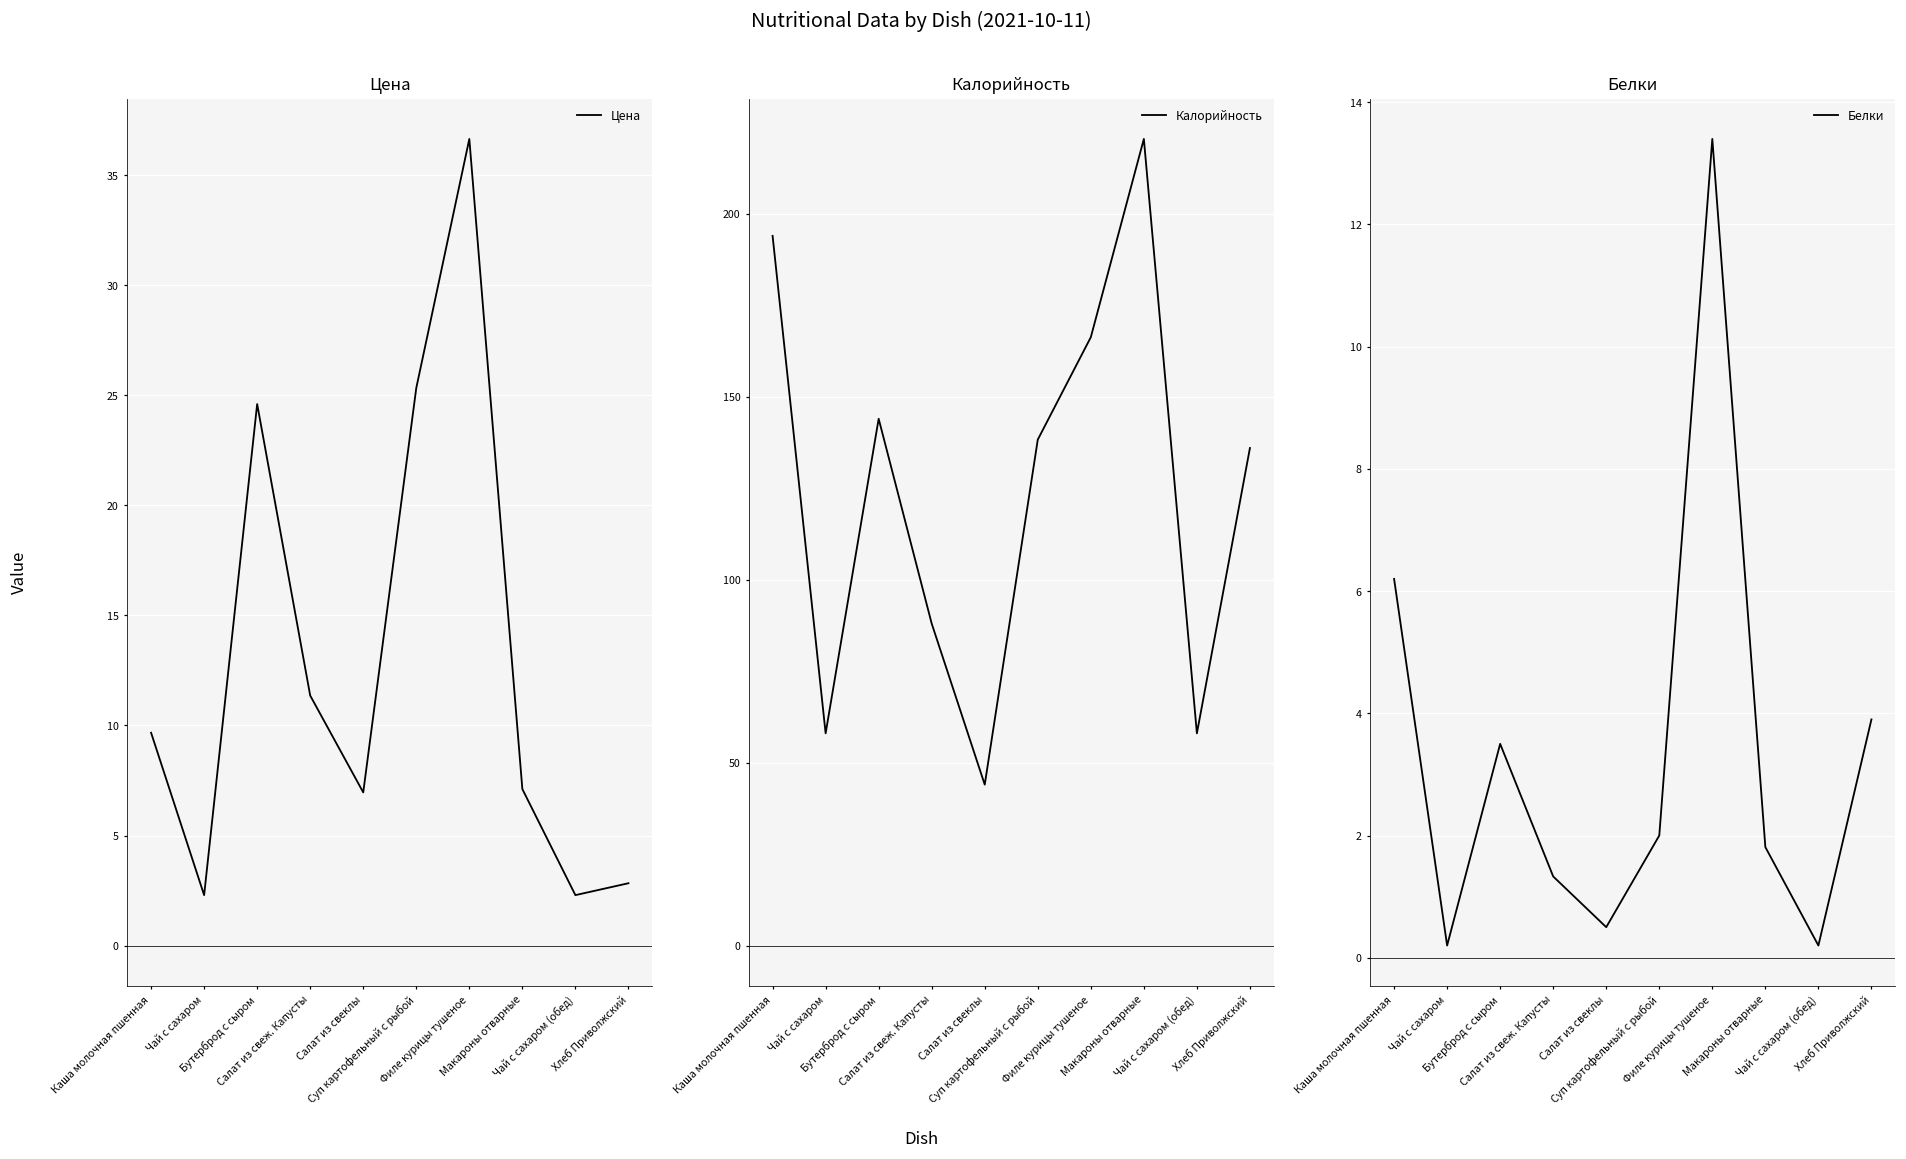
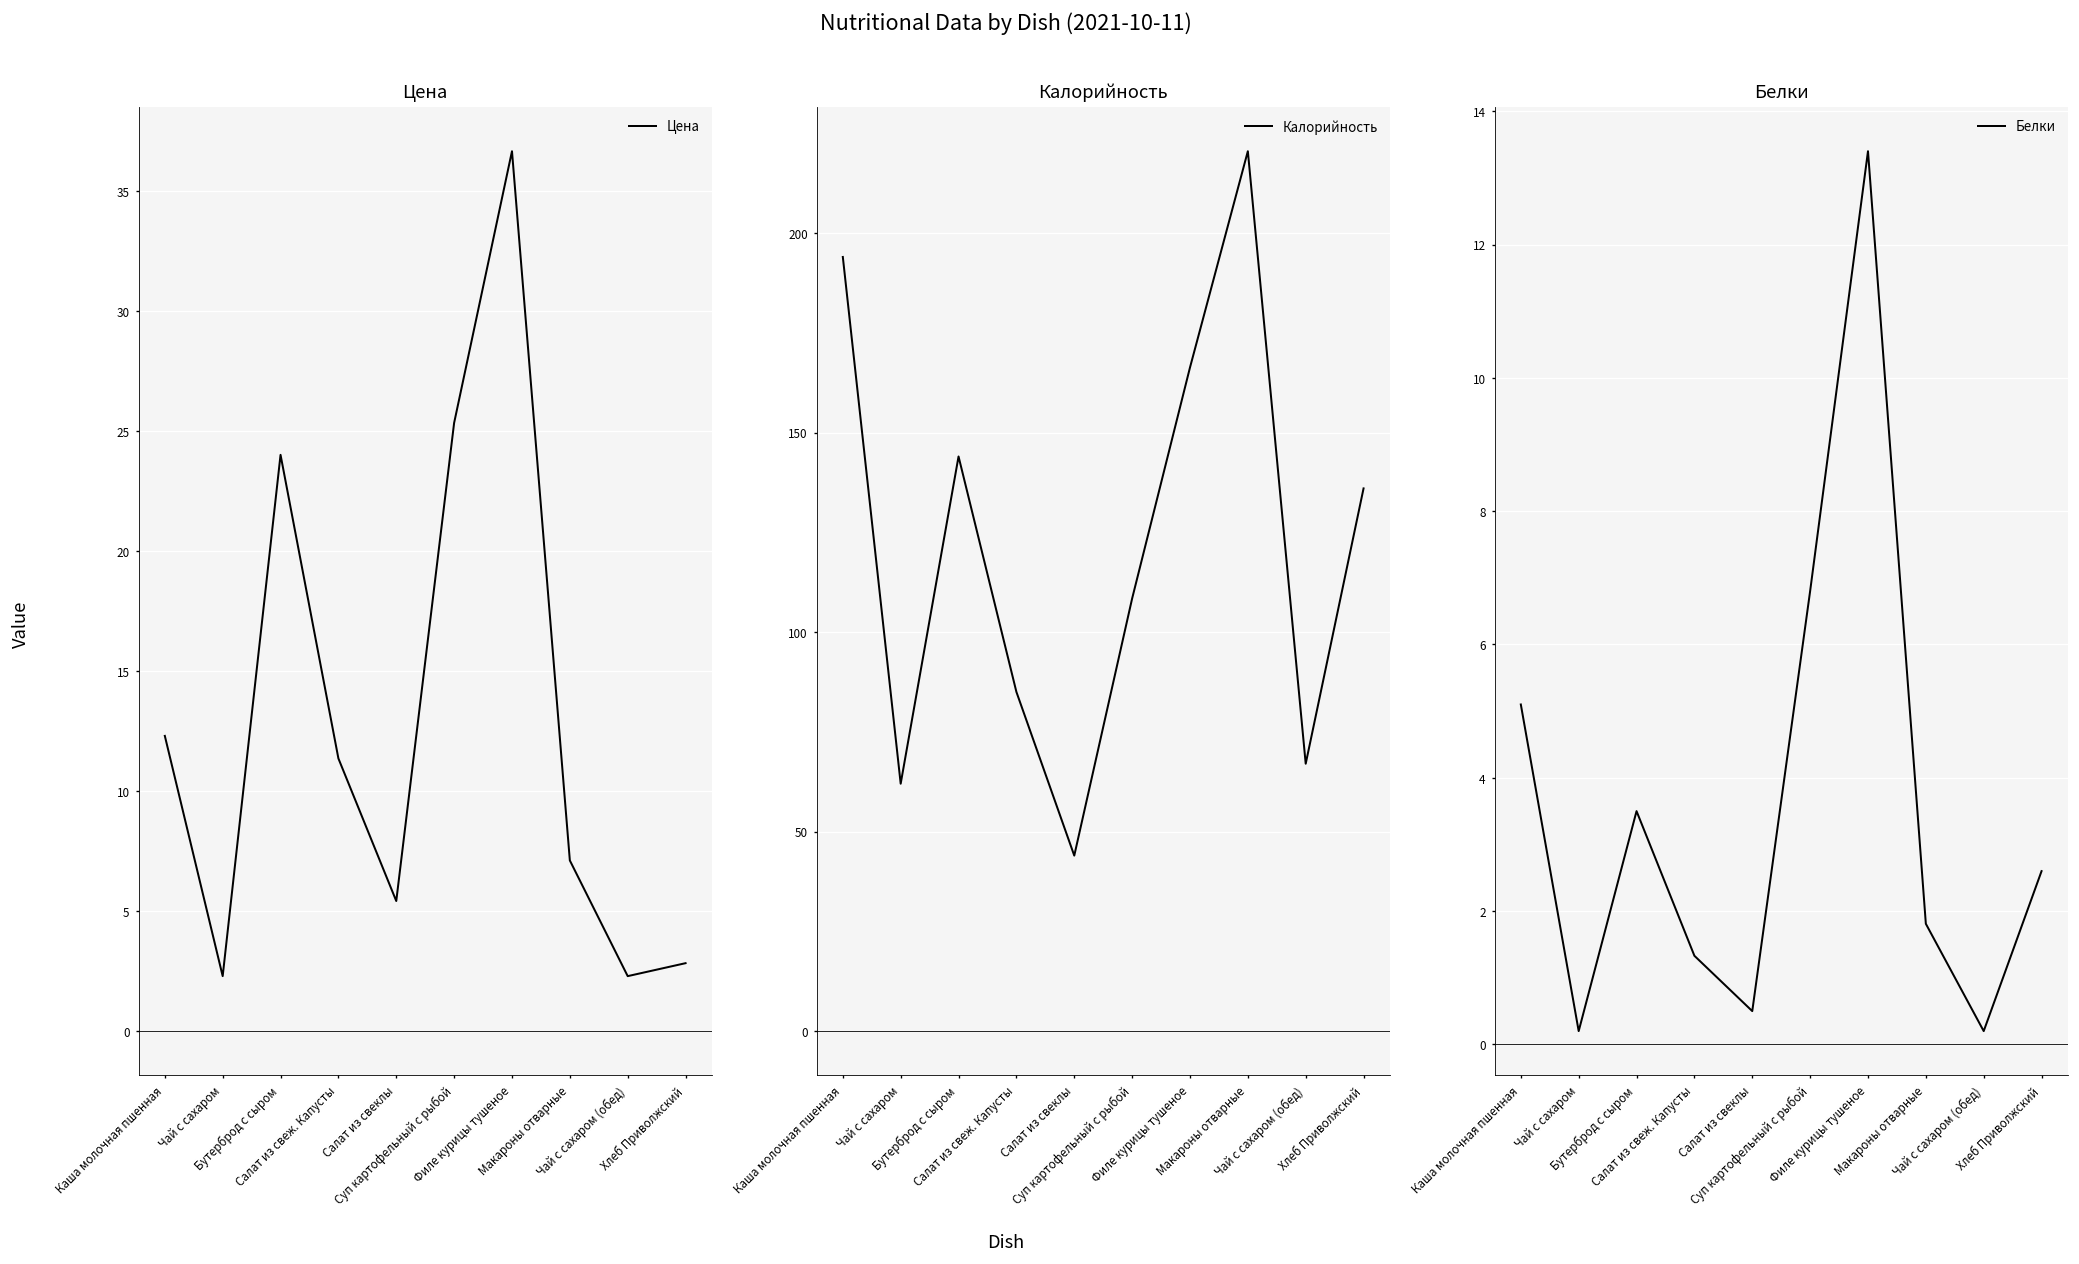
  {
    "Цена": {
-     "Каша молочная пшенная": 9.7,
+     "Каша молочная пшенная": 12.3,
      "Чай с сахаром": 2.3,
-     "Бутерброд с сыром": 24.6,
+     "Бутерброд с сыром": 24.0,
      "Салат из свеж. Капусты": 11.4,
-     "Салат из свеклы": 7.0,
+     "Салат из свеклы": 5.4,
      "Суп картофельный с рыбой": 25.3,
      "Филе курицы тушеное": 36.7,
      "Макароны отварные": 7.1,
      "Чай с сахаром (обед)": 2.3,
      "Хлеб Приволжский": 2.8
    },
    "Калорийность": {
      "Каша молочная пшенная": 194,
-     "Чай с сахаром": 58,
+     "Чай с сахаром": 62,
      "Бутерброд с сыром": 144,
-     "Салат из свеж. Капусты": 88,
+     "Салат из свеж. Капусты": 85,
      "Салат из свеклы": 44,
-     "Суп картофельный с рыбой": 138,
+     "Суп картофельный с рыбой": 108,
      "Филе курицы тушеное": 166,
      "Макароны отварные": 221,
-     "Чай с сахаром (обед)": 58,
+     "Чай с сахаром (обед)": 67,
      "Хлеб Приволжский": 136
    },
    "Белки": {
-     "Каша молочная пшенная": 6.2,
+     "Каша молочная пшенная": 5.1,
      "Чай с сахаром": 0.2,
      "Бутерброд с сыром": 3.5,
      "Салат из свеж. Капусты": 1.3,
      "Салат из свеклы": 0.5,
-     "Суп картофельный с рыбой": 2.0,
+     "Суп картофельный с рыбой": 6.8,
      "Филе курицы тушеное": 13.4,
      "Макароны отварные": 1.8,
      "Чай с сахаром (обед)": 0.2,
-     "Хлеб Приволжский": 3.9
+     "Хлеб Приволжский": 2.6
    }
  }
